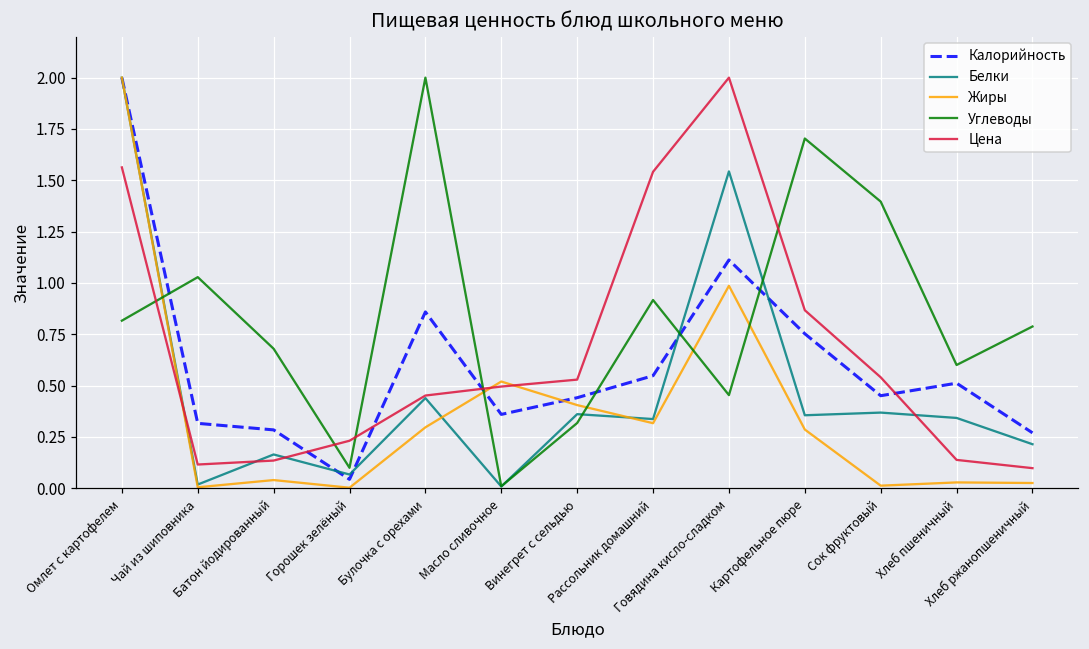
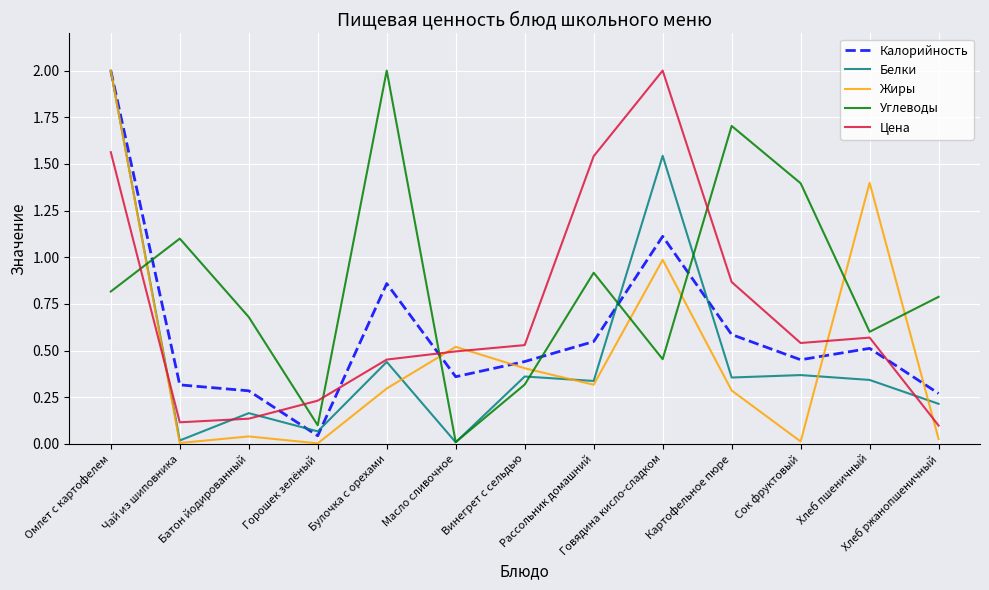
  {
    "Калорийность": {
      "Чай из шиповника": 0.32,
      "Батон йодированный": 0.28,
      "Горошек зелёный": 0.04,
      "Булочка с орехами": 0.86,
      "Масло сливочное": 0.36,
      "Винегрет с сельдью": 0.44,
      "Рассольник домашний": 0.55,
      "Говядина кисло-сладком": 1.11,
-     "Картофельное пюре": 0.75,
+     "Картофельное пюре": 0.59,
      "Сок фруктовый": 0.45,
      "Хлеб пшеничный": 0.51,
      "Хлеб ржанопшеничный": 0.27
    },
    "Белки": {
      "Батон йодированный": 0.16,
      "Горошек зелёный": 0.07,
      "Винегрет с сельдью": 0.36,
      "Рассольник домашний": 0.34,
      "Говядина кисло-сладком": 1.54,
      "Картофельное пюре": 0.36,
      "Сок фруктовый": 0.37,
      "Хлеб пшеничный": 0.34,
      "Хлеб ржанопшеничный": 0.21
    },
    "Жиры": {
      "Батон йодированный": 0.04,
      "Горошек зелёный": 0.00,
      "Булочка с орехами": 0.30,
      "Масло сливочное": 0.52,
      "Винегрет с сельдью": 0.41,
      "Рассольник домашний": 0.32,
      "Говядина кисло-сладком": 0.99,
      "Картофельное пюре": 0.29,
      "Сок фруктовый": 0.01,
-     "Хлеб пшеничный": 0.03,
+     "Хлеб пшеничный": 1.40,
      "Хлеб ржанопшеничный": 0.03
    },
    "Углеводы": {
      "Омлет с картофелем": 0.82,
-     "Чай из шиповника": 1.03,
+     "Чай из шиповника": 1.10,
      "Батон йодированный": 0.68,
      "Горошек зелёный": 0.10,
      "Булочка с орехами": 2.00,
      "Винегрет с сельдью": 0.32,
      "Рассольник домашний": 0.92,
      "Говядина кисло-сладком": 0.45,
      "Картофельное пюре": 1.70,
      "Сок фруктовый": 1.40,
      "Хлеб пшеничный": 0.60,
      "Хлеб ржанопшеничный": 0.79
    },
    "Цена": {
      "Омлет с картофелем": 1.56,
      "Чай из шиповника": 0.12,
      "Батон йодированный": 0.14,
      "Горошек зелёный": 0.23,
      "Масло сливочное": 0.50,
      "Винегрет с сельдью": 0.53,
      "Рассольник домашний": 1.54,
      "Говядина кисло-сладком": 2.00,
      "Картофельное пюре": 0.87,
      "Сок фруктовый": 0.54,
-     "Хлеб пшеничный": 0.14,
+     "Хлеб пшеничный": 0.57,
      "Хлеб ржанопшеничный": 0.10
    }
  }
